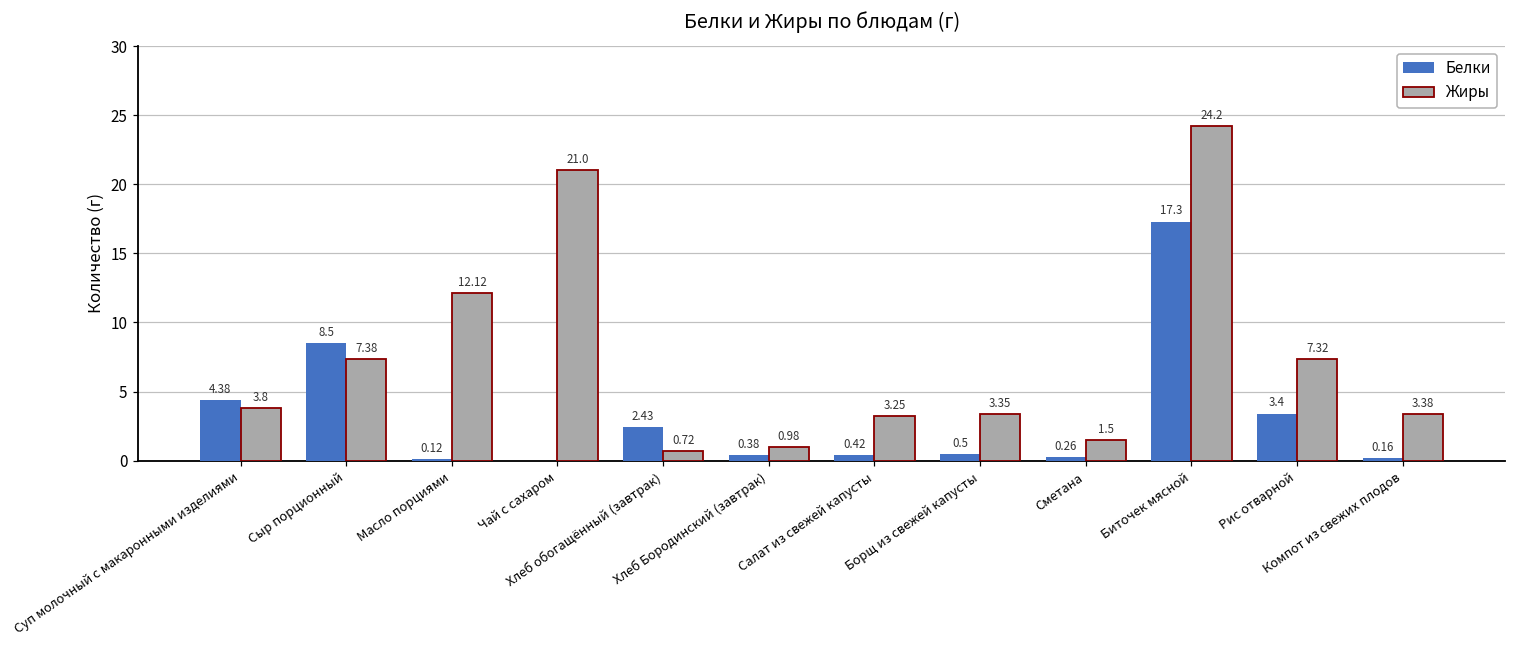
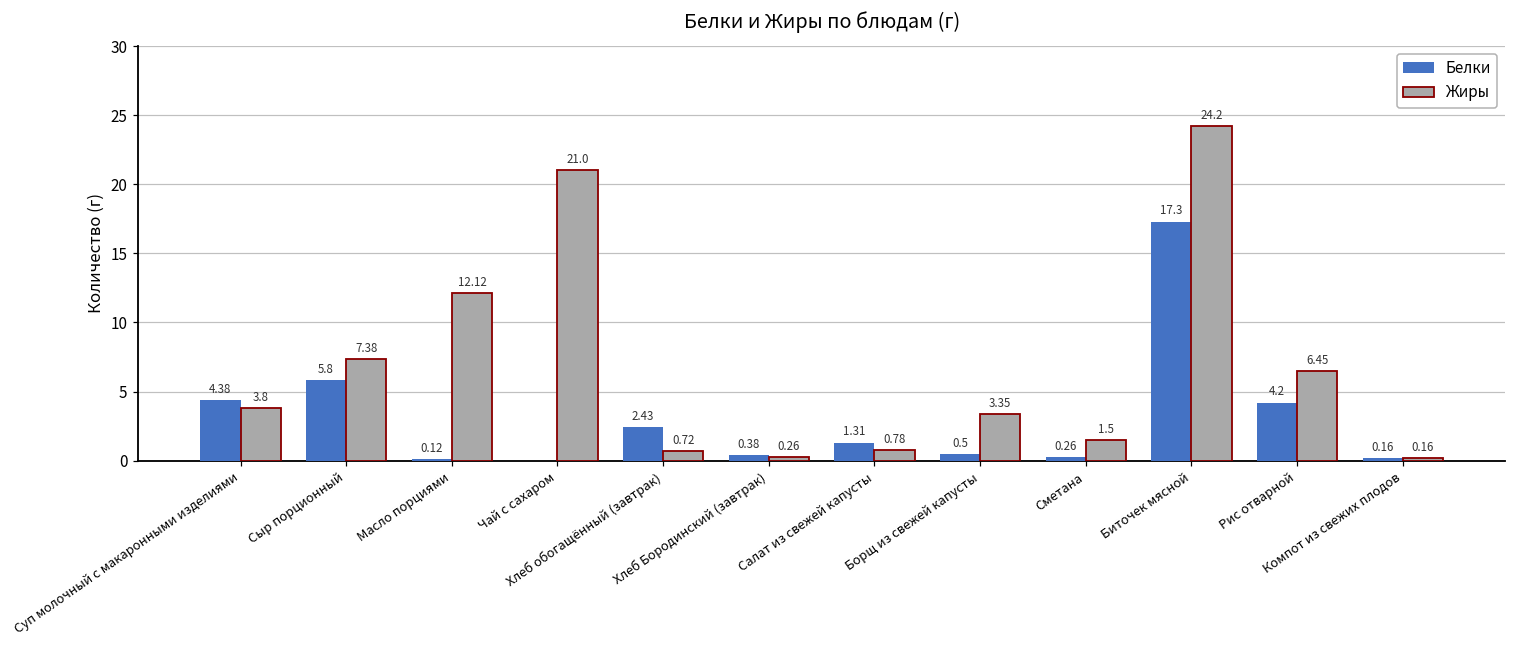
  {
    "Белки": {
      "Суп молочный с макаронными изделиями": 4.38,
-     "Сыр порционный": 8.5,
+     "Сыр порционный": 5.8,
      "Масло порциями": 0.12,
      "Хлеб обогащённый (завтрак)": 2.43,
      "Хлеб Бородинский (завтрак)": 0.38,
-     "Салат из свежей капусты": 0.42,
+     "Салат из свежей капусты": 1.31,
      "Борщ из свежей капусты": 0.5,
      "Сметана": 0.26,
      "Биточек мясной": 17.3,
-     "Рис отварной": 3.4,
+     "Рис отварной": 4.2,
      "Компот из свежих плодов": 0.16
    },
    "Жиры": {
      "Суп молочный с макаронными изделиями": 3.8,
      "Сыр порционный": 7.38,
      "Масло порциями": 12.12,
      "Чай с сахаром": 21.0,
      "Хлеб обогащённый (завтрак)": 0.72,
-     "Хлеб Бородинский (завтрак)": 0.98,
-     "Салат из свежей капусты": 3.25,
+     "Хлеб Бородинский (завтрак)": 0.26,
+     "Салат из свежей капусты": 0.78,
      "Борщ из свежей капусты": 3.35,
      "Сметана": 1.5,
      "Биточек мясной": 24.2,
-     "Рис отварной": 7.32,
-     "Компот из свежих плодов": 3.38
+     "Рис отварной": 6.45,
+     "Компот из свежих плодов": 0.16
    }
  }
